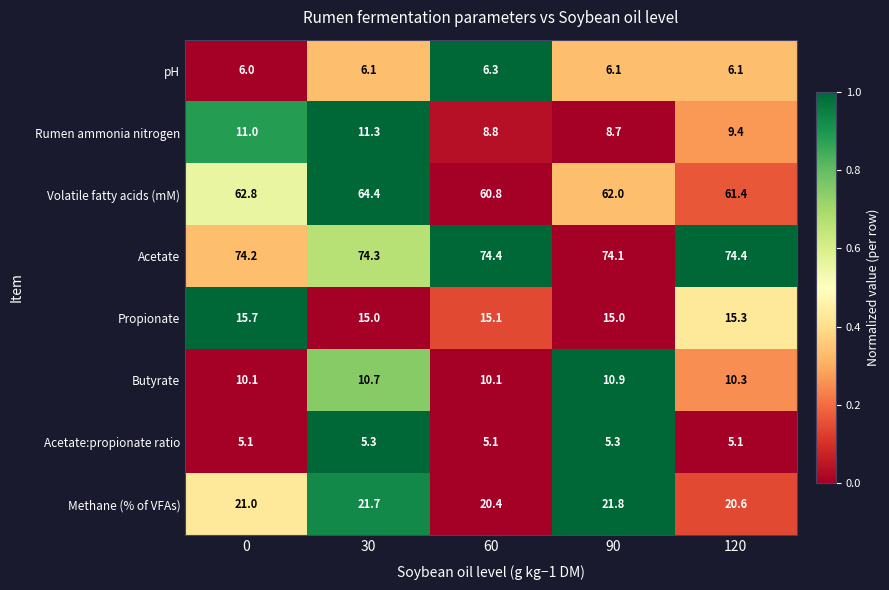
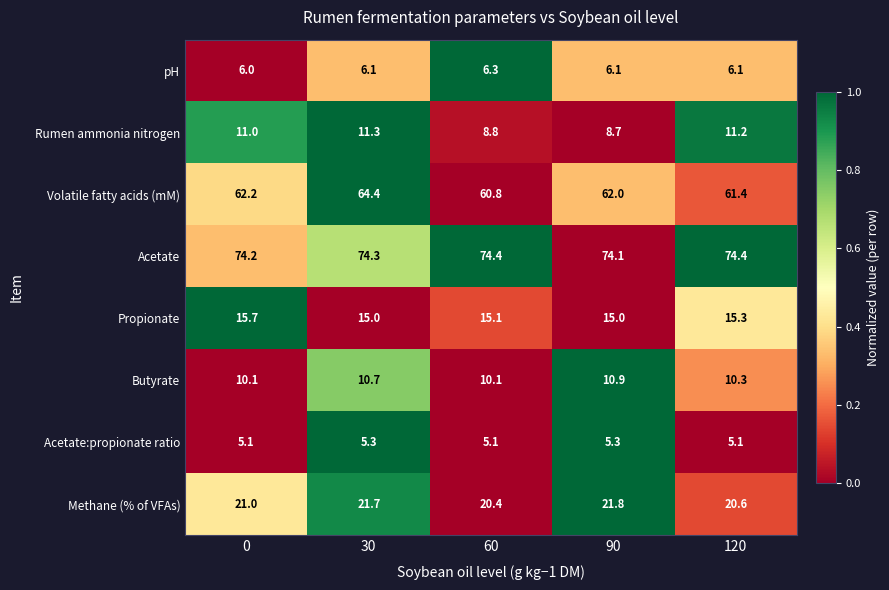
  {
    "pH": {
      "0": 6.0,
      "30": 6.1,
      "60": 6.3,
      "90": 6.1,
      "120": 6.1
    },
    "Rumen ammonia nitrogen": {
      "0": 11.0,
      "30": 11.3,
      "60": 8.8,
      "90": 8.7,
-     "120": 9.4
+     "120": 11.2
    },
    "Volatile fatty acids (mM)": {
-     "0": 62.8,
+     "0": 62.2,
      "30": 64.4,
      "60": 60.8,
      "90": 62.0,
      "120": 61.4
    },
    "Acetate": {
      "0": 74.2,
      "30": 74.3,
      "60": 74.4,
      "90": 74.1,
      "120": 74.4
    },
    "Propionate": {
      "0": 15.7,
      "30": 15.0,
      "60": 15.1,
      "90": 15.0,
      "120": 15.3
    },
    "Butyrate": {
      "0": 10.1,
      "30": 10.7,
      "60": 10.1,
      "90": 10.9,
      "120": 10.3
    },
    "Acetate:propionate ratio": {
      "0": 5.1,
      "30": 5.3,
      "60": 5.1,
      "90": 5.3,
      "120": 5.1
    },
    "Methane (% of VFAs)": {
      "0": 21.0,
      "30": 21.7,
      "60": 20.4,
      "90": 21.8,
      "120": 20.6
    }
  }
